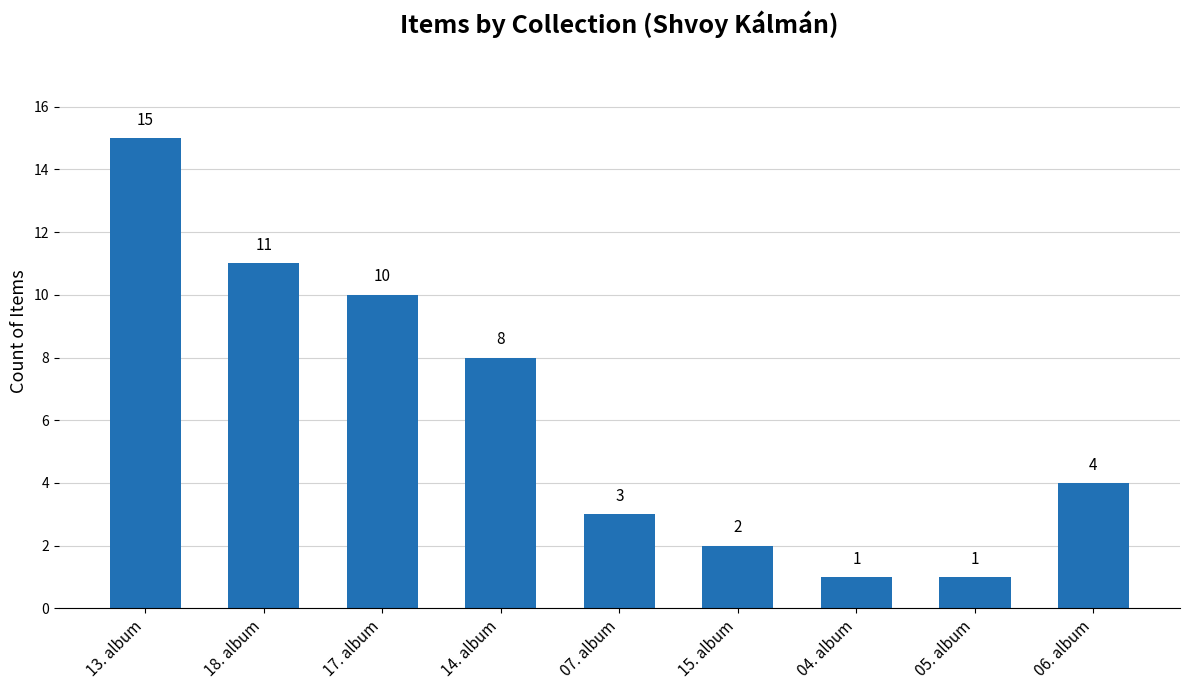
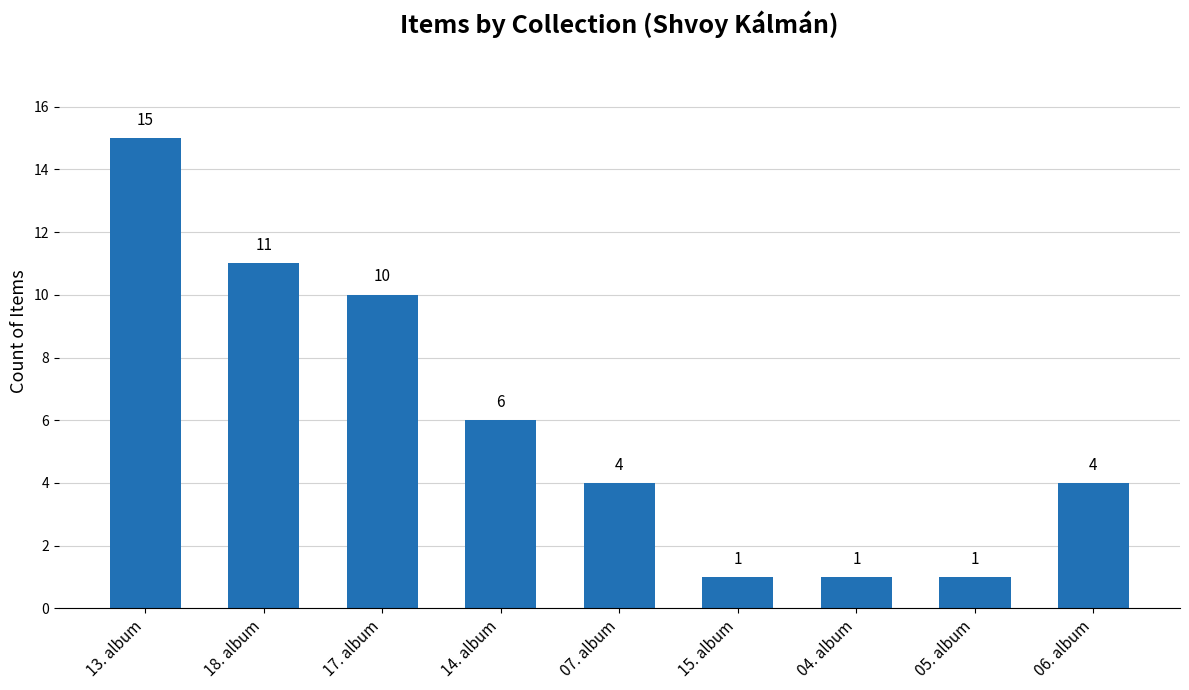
  {
    "13. album": 15,
    "18. album": 11,
    "17. album": 10,
-   "14. album": 8,
-   "07. album": 3,
-   "15. album": 2,
+   "14. album": 6,
+   "07. album": 4,
+   "15. album": 1,
    "04. album": 1,
    "05. album": 1,
    "06. album": 4
  }
